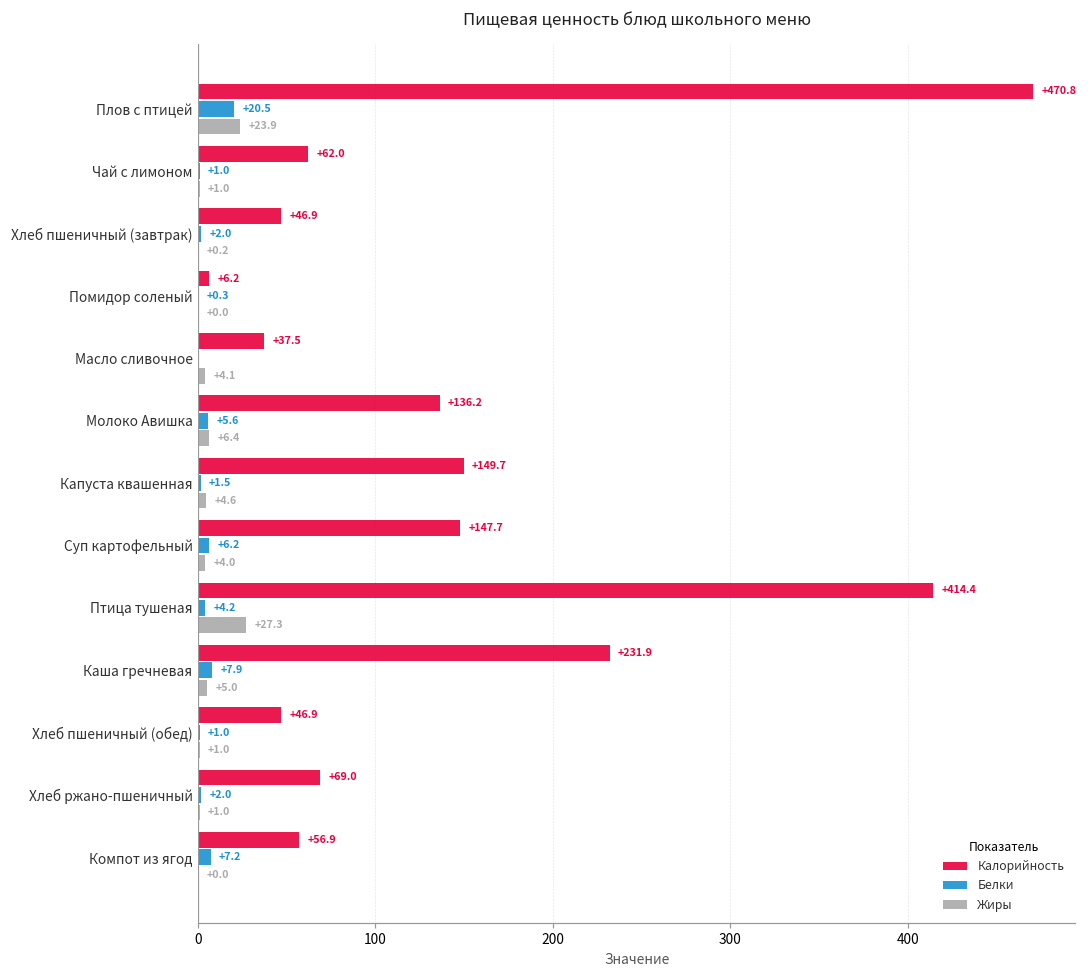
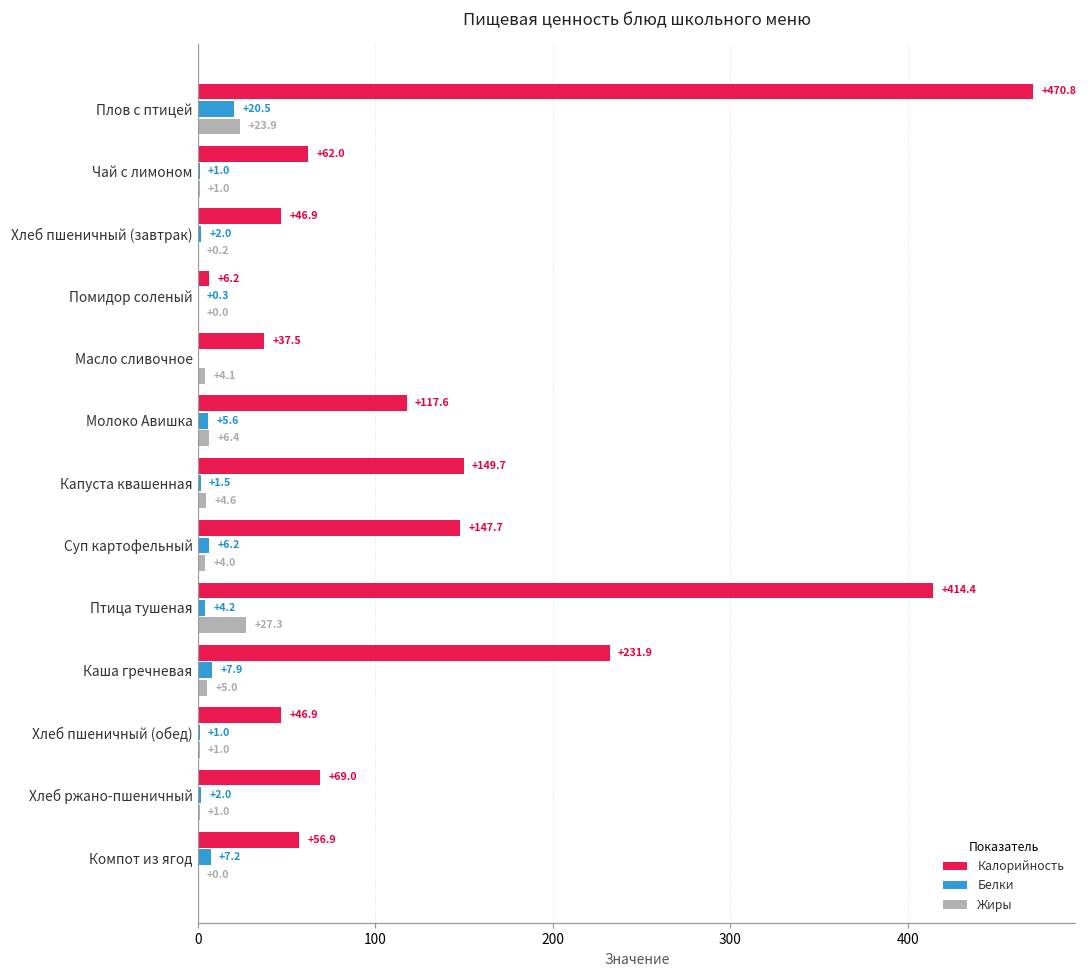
  {
    "Калорийность": {
      "Плов с птицей": "+470.8",
      "Чай с лимоном": "+62.0",
      "Хлеб пшеничный (завтрак)": "+46.9",
      "Помидор соленый": "+6.2",
      "Масло сливочное": "+37.5",
-     "Молоко Авишка": "+136.2",
+     "Молоко Авишка": "+117.6",
      "Капуста квашенная": "+149.7",
      "Суп картофельный": "+147.7",
      "Птица тушеная": "+414.4",
      "Каша гречневая": "+231.9",
      "Хлеб пшеничный (обед)": "+46.9",
      "Хлеб ржано-пшеничный": "+69.0",
      "Компот из ягод": "+56.9"
    },
    "Белки": {
      "Плов с птицей": "+20.5",
      "Чай с лимоном": "+1.0",
      "Хлеб пшеничный (завтрак)": "+2.0",
      "Помидор соленый": "+0.3",
      "Молоко Авишка": "+5.6",
      "Капуста квашенная": "+1.5",
      "Суп картофельный": "+6.2",
      "Птица тушеная": "+4.2",
      "Каша гречневая": "+7.9",
      "Хлеб пшеничный (обед)": "+1.0",
      "Хлеб ржано-пшеничный": "+2.0",
      "Компот из ягод": "+7.2"
    },
    "Жиры": {
      "Плов с птицей": "+23.9",
      "Чай с лимоном": "+1.0",
      "Хлеб пшеничный (завтрак)": "+0.2",
      "Помидор соленый": "+0.0",
      "Масло сливочное": "+4.1",
      "Молоко Авишка": "+6.4",
      "Капуста квашенная": "+4.6",
      "Суп картофельный": "+4.0",
      "Птица тушеная": "+27.3",
      "Каша гречневая": "+5.0",
      "Хлеб пшеничный (обед)": "+1.0",
      "Хлеб ржано-пшеничный": "+1.0",
      "Компот из ягод": "+0.0"
    }
  }
